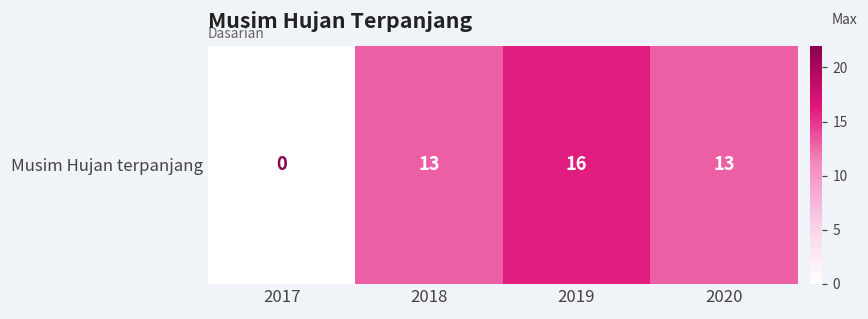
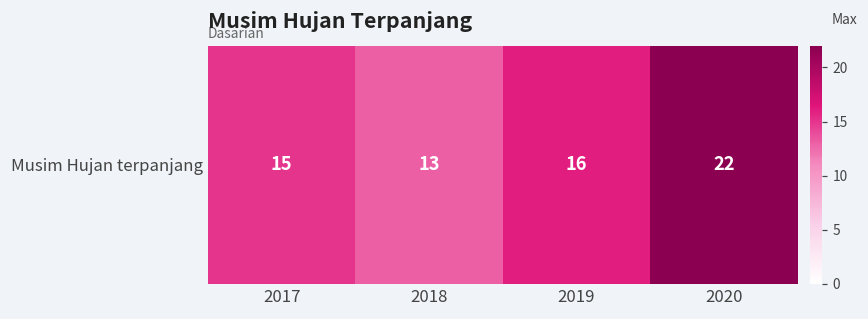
  {
    "Musim Hujan terpanjang": {
-     "2017": 0,
+     "2017": 15,
      "2018": 13,
      "2019": 16,
-     "2020": 13
+     "2020": 22
    }
  }
